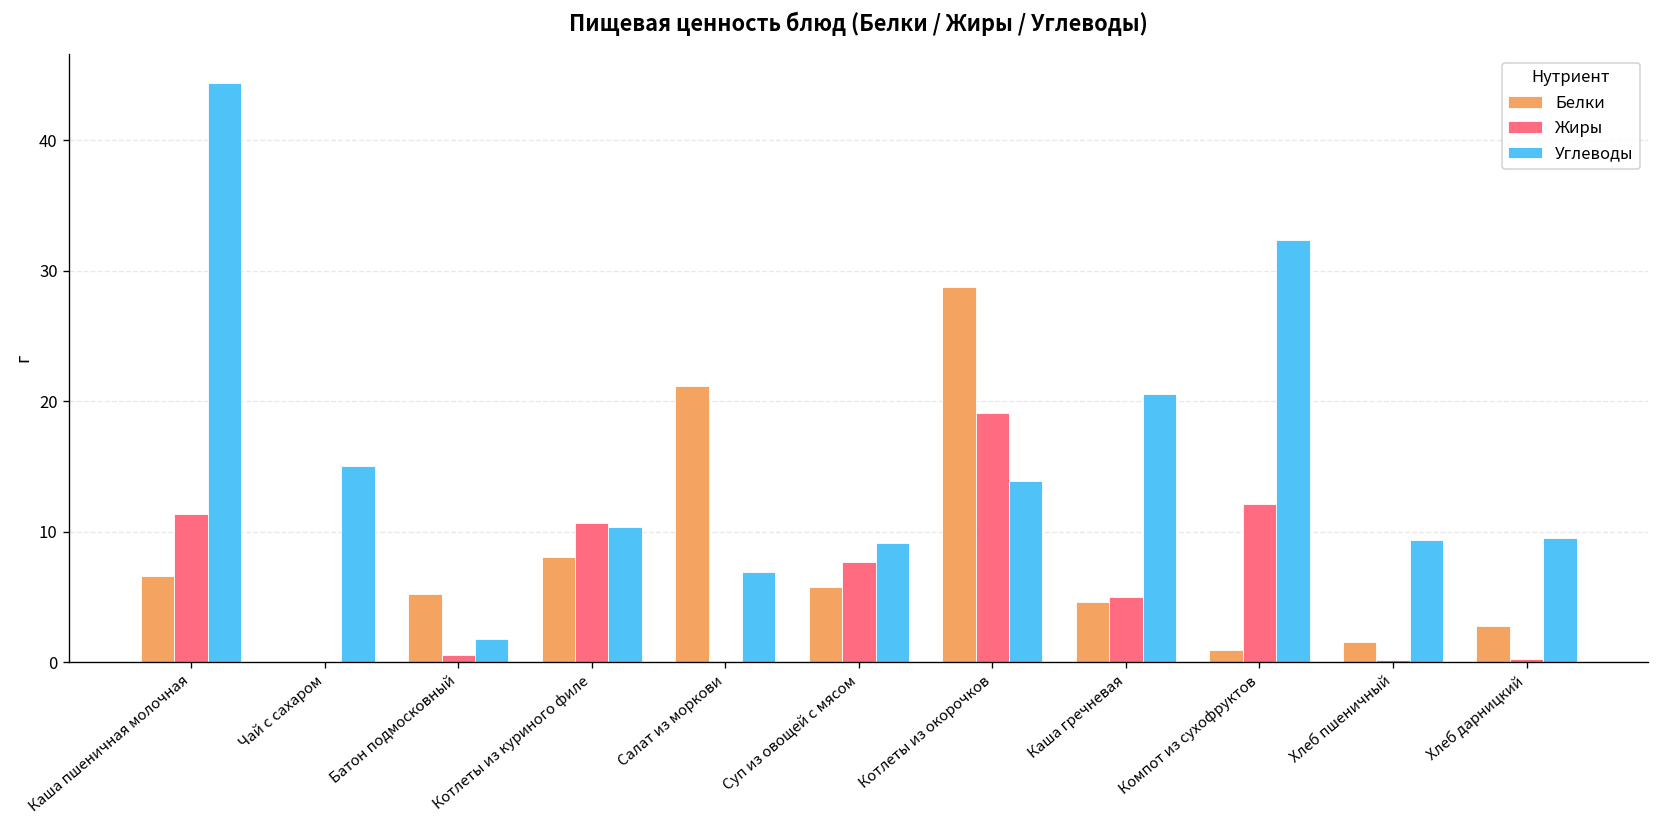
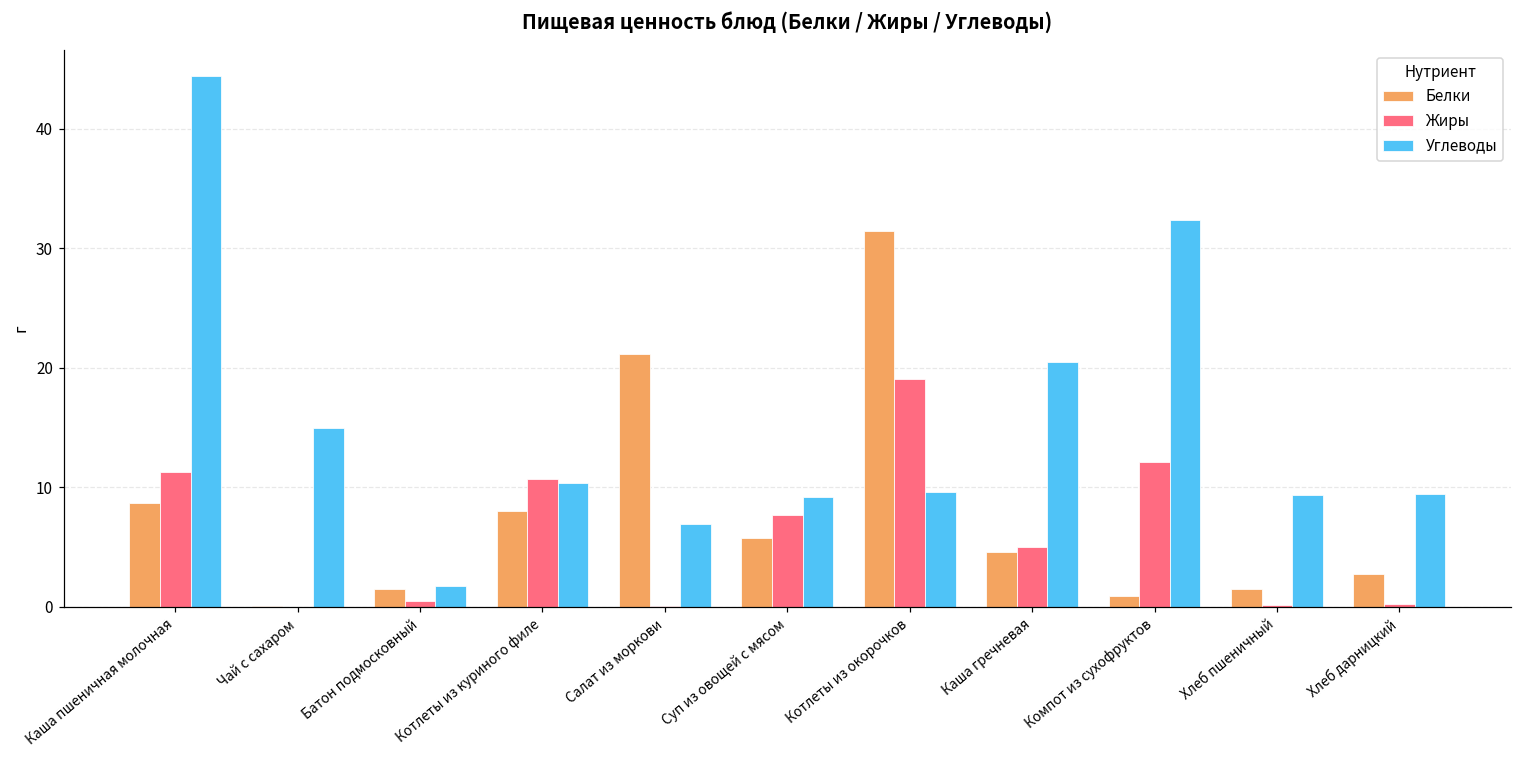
  {
    "Белки": {
-     "Каша пшеничная молочная": 6.6,
-     "Батон подмосковный": 5.2,
+     "Каша пшеничная молочная": 8.7,
+     "Батон подмосковный": 1.5,
      "Котлеты из куриного филе": 8.0,
      "Салат из моркови": 21.2,
      "Суп из овощей с мясом": 5.7,
-     "Котлеты из окорочков": 28.7,
+     "Котлеты из окорочков": 31.5,
      "Каша гречневая": 4.6,
      "Компот из сухофруктов": 0.9,
      "Хлеб пшеничный": 1.5,
      "Хлеб дарницкий": 2.8
    },
    "Жиры": {
      "Каша пшеничная молочная": 11.3,
      "Батон подмосковный": 0.5,
      "Котлеты из куриного филе": 10.7,
      "Суп из овощей с мясом": 7.7,
      "Котлеты из окорочков": 19.1,
      "Каша гречневая": 5.0,
      "Компот из сухофруктов": 12.1
    },
    "Углеводы": {
      "Каша пшеничная молочная": 44.4,
      "Чай с сахаром": 15.0,
      "Батон подмосковный": 1.8,
      "Котлеты из куриного филе": 10.4,
      "Салат из моркови": 6.9,
      "Суп из овощей с мясом": 9.2,
-     "Котлеты из окорочков": 13.9,
+     "Котлеты из окорочков": 9.6,
      "Каша гречневая": 20.5,
      "Компот из сухофруктов": 32.4,
      "Хлеб пшеничный": 9.4,
      "Хлеб дарницкий": 9.5
    }
  }
